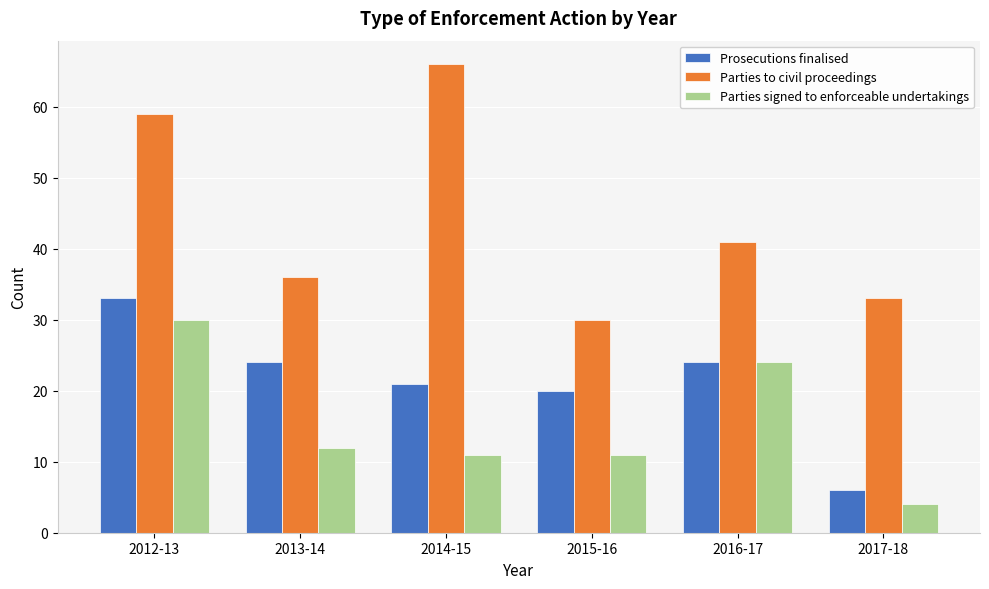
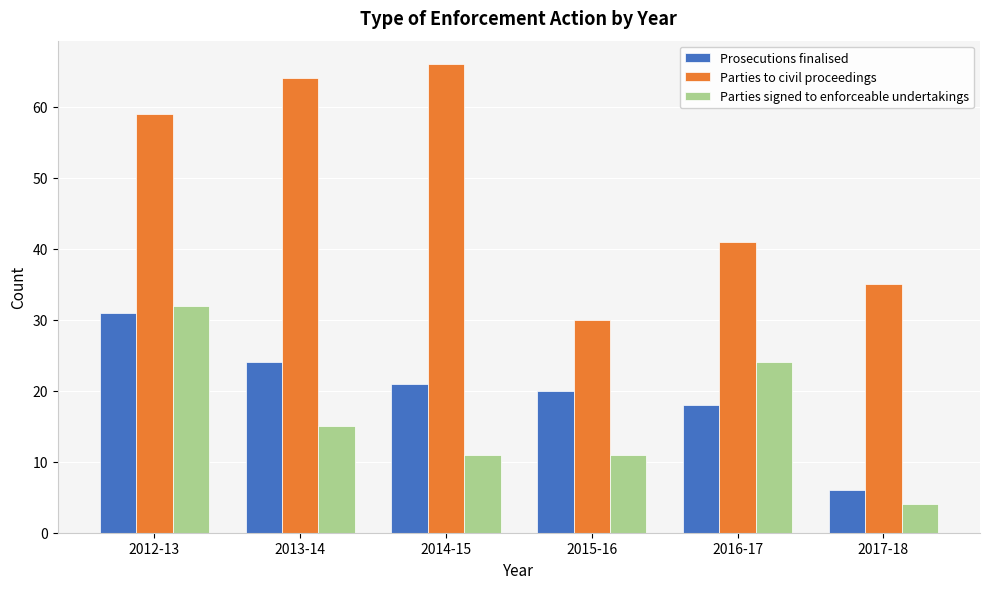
  {
    "Prosecutions finalised": {
-     "2012-13": 33,
+     "2012-13": 31,
      "2013-14": 24,
      "2014-15": 21,
      "2015-16": 20,
-     "2016-17": 24,
+     "2016-17": 18,
      "2017-18": 6
    },
    "Parties to civil proceedings": {
      "2012-13": 59,
-     "2013-14": 36,
+     "2013-14": 64,
      "2014-15": 66,
      "2015-16": 30,
      "2016-17": 41,
-     "2017-18": 33
+     "2017-18": 35
    },
    "Parties signed to enforceable undertakings": {
-     "2012-13": 30,
-     "2013-14": 12,
+     "2012-13": 32,
+     "2013-14": 15,
      "2014-15": 11,
      "2015-16": 11,
      "2016-17": 24,
      "2017-18": 4
    }
  }
